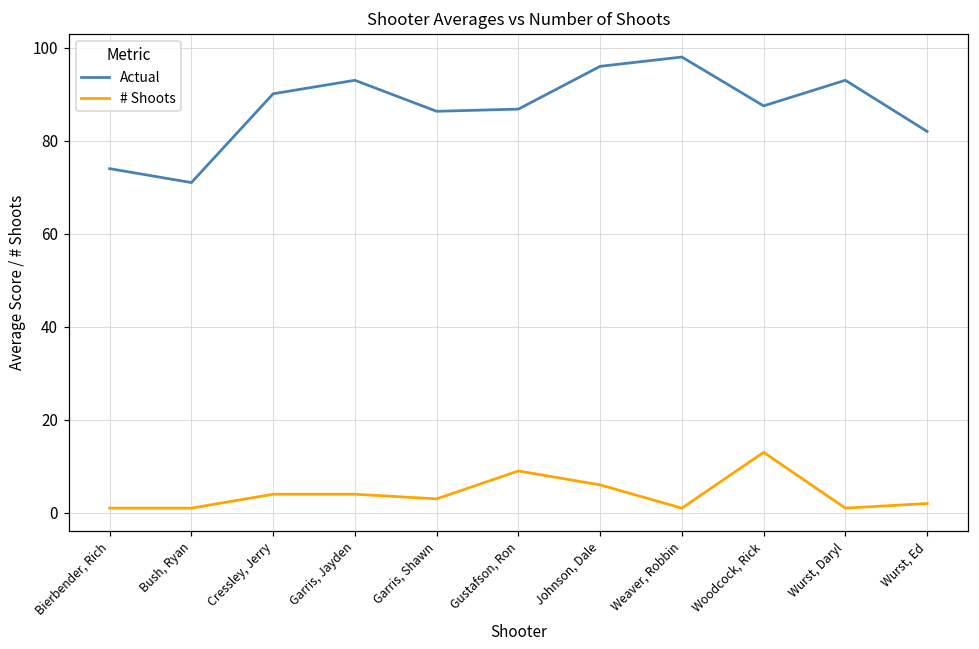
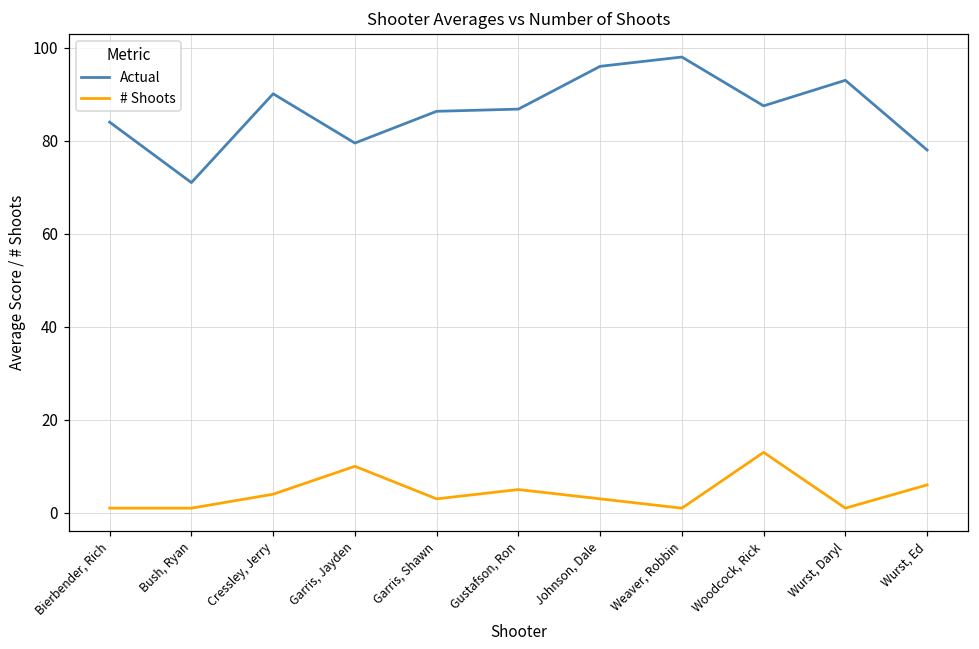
  {
    "Actual": {
-     "Bierbender, Rich": 74,
+     "Bierbender, Rich": 84,
      "Bush, Ryan": 71,
      "Cressley, Jerry": 90,
-     "Garris, Jayden": 93,
+     "Garris, Jayden": 80,
      "Garris, Shawn": 86,
      "Gustafson, Ron": 87,
      "Johnson, Dale": 96,
      "Weaver, Robbin": 98,
      "Woodcock, Rick": 88,
      "Wurst, Daryl": 93,
-     "Wurst, Ed": 82
+     "Wurst, Ed": 78
    },
    "# Shoots": {
      "Bierbender, Rich": 1,
      "Bush, Ryan": 1,
      "Cressley, Jerry": 4,
-     "Garris, Jayden": 4,
+     "Garris, Jayden": 10,
      "Garris, Shawn": 3,
-     "Gustafson, Ron": 9,
-     "Johnson, Dale": 6,
+     "Gustafson, Ron": 5,
+     "Johnson, Dale": 3,
      "Weaver, Robbin": 1,
      "Woodcock, Rick": 13,
      "Wurst, Daryl": 1,
-     "Wurst, Ed": 2
+     "Wurst, Ed": 6
    }
  }
